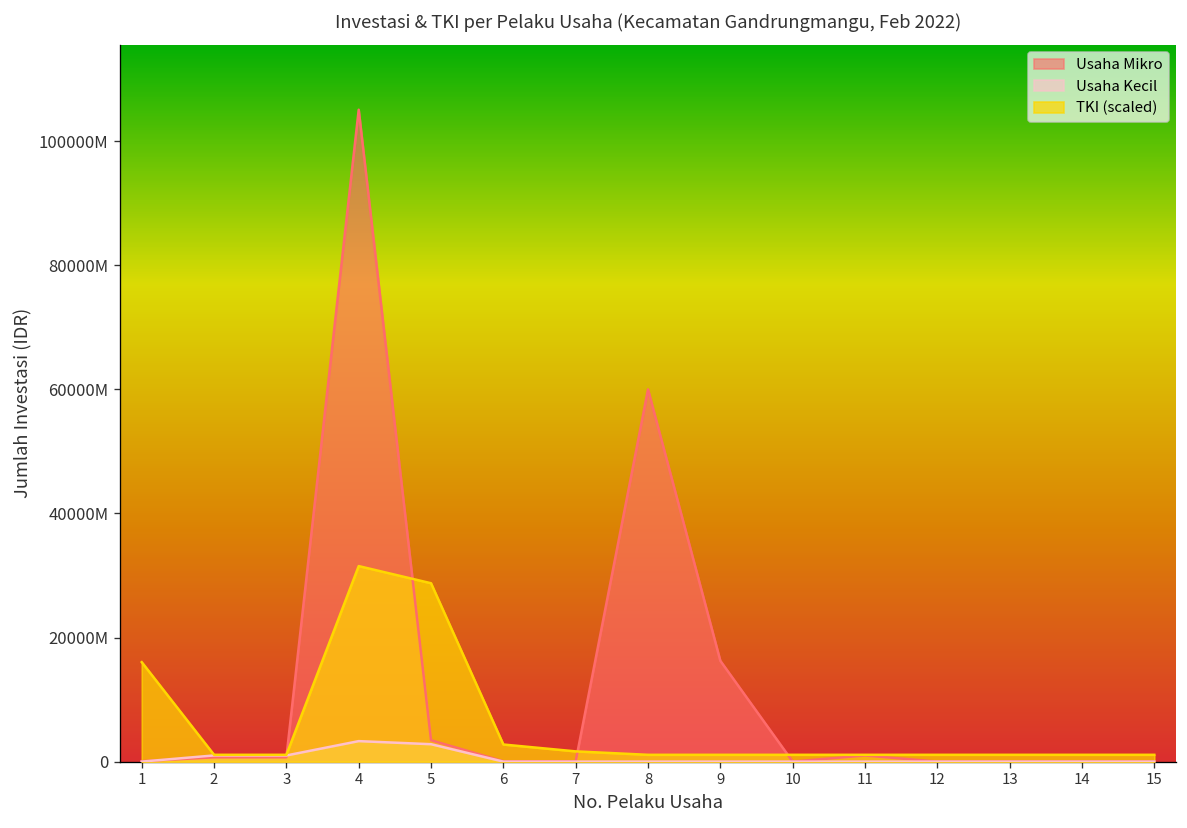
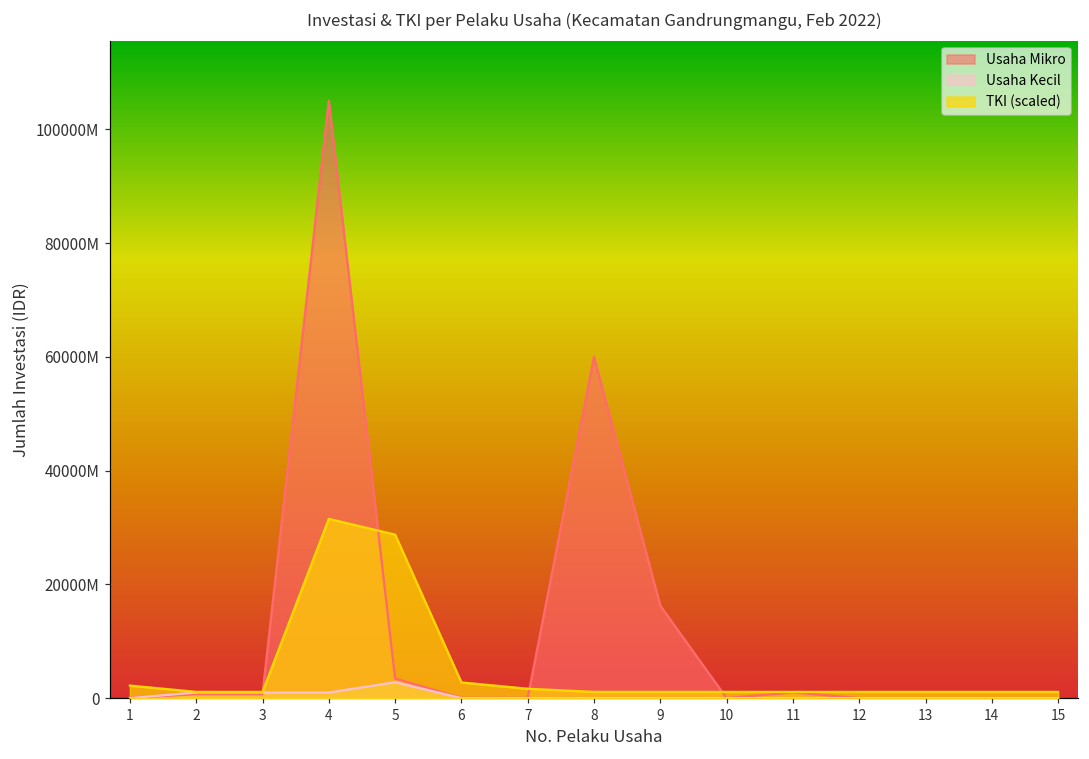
  {
    "Usaha Mikro": {
      "4": 105000000000,
      "5": 3000000000,
      "8": 60000000000,
      "9": 16000000000
    },
    "Usaha Kecil": {
-     "4": 3000000000,
+     "4": 1000000000,
      "5": 3000000000,
      "8": 0,
      "9": 0,
      "11": 0
    },
    "TKI (scaled)": {
-     "1": 16000000000,
+     "1": 2000000000,
      "4": 32000000000,
      "5": 29000000000,
      "6": 3000000000,
      "7": 2000000000,
      "8": 1000000000,
      "9": 1000000000,
      "10": 1000000000,
      "12": 1000000000,
      "13": 1000000000,
      "14": 1000000000,
      "15": 1000000000
    }
  }
